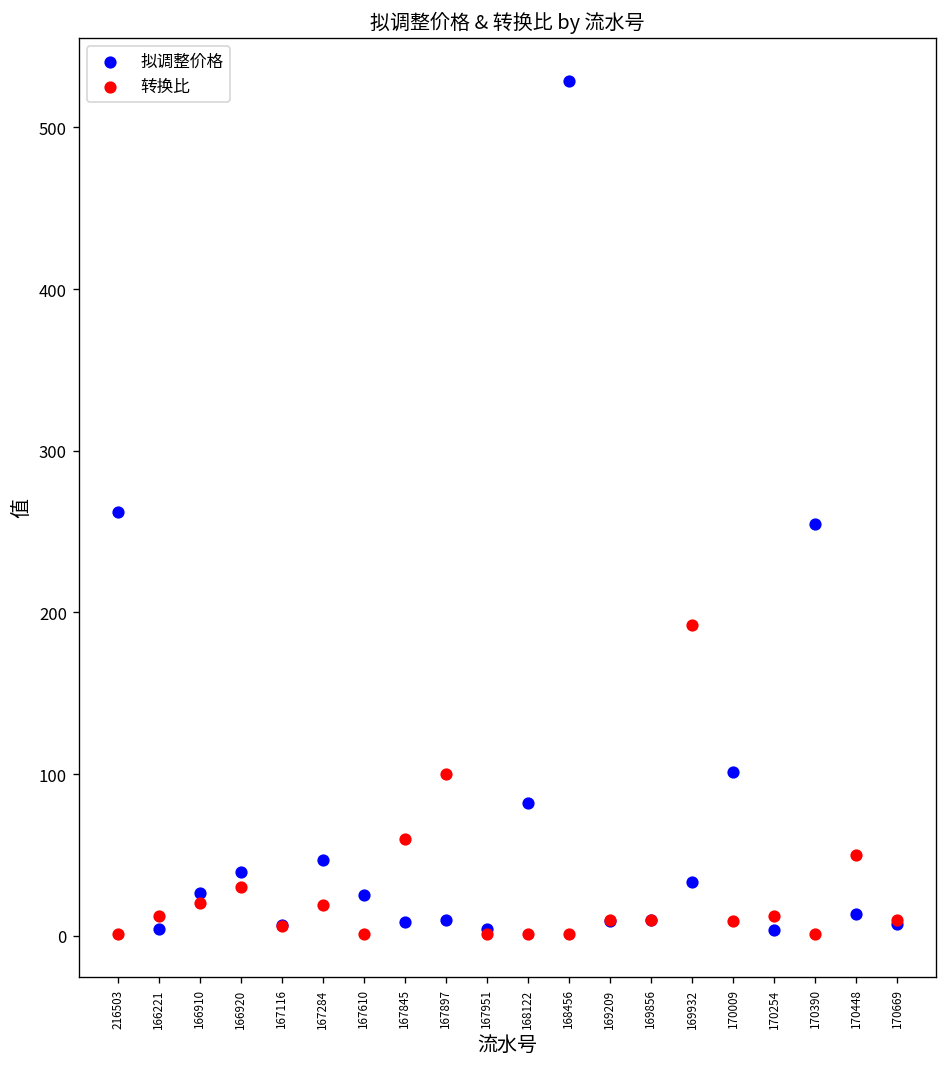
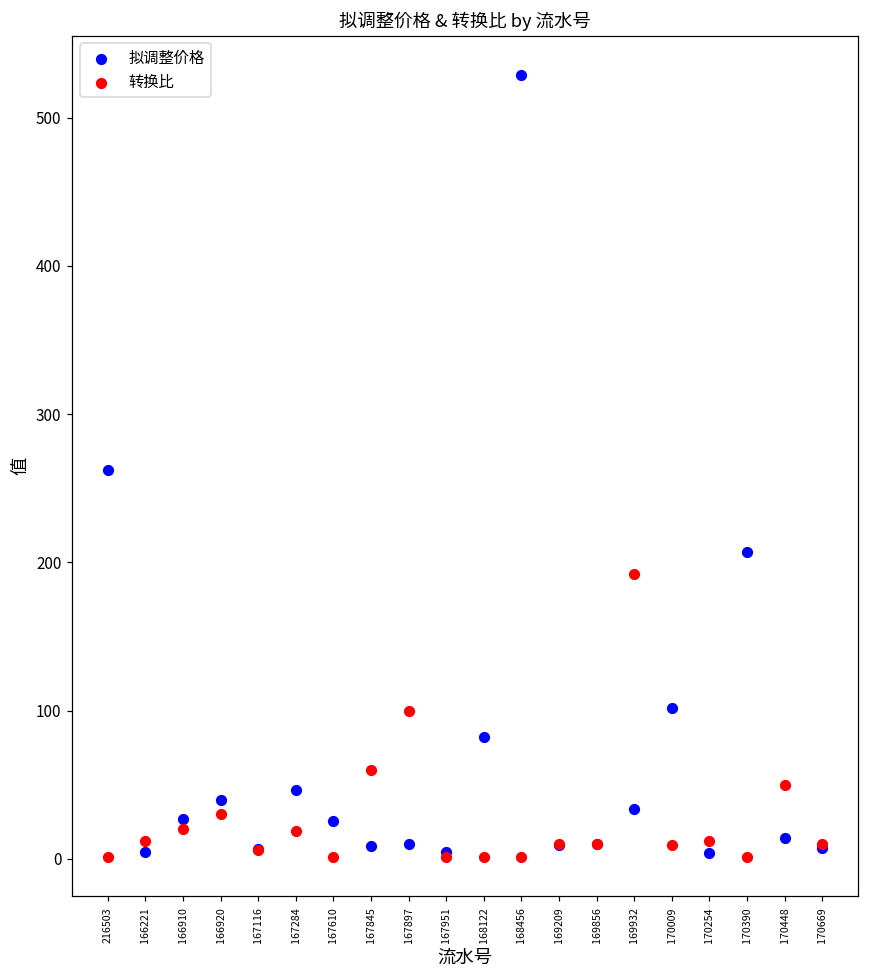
  {
    "拟调整价格": {
-     "170390": 255
+     "170390": 207
    }
  }
